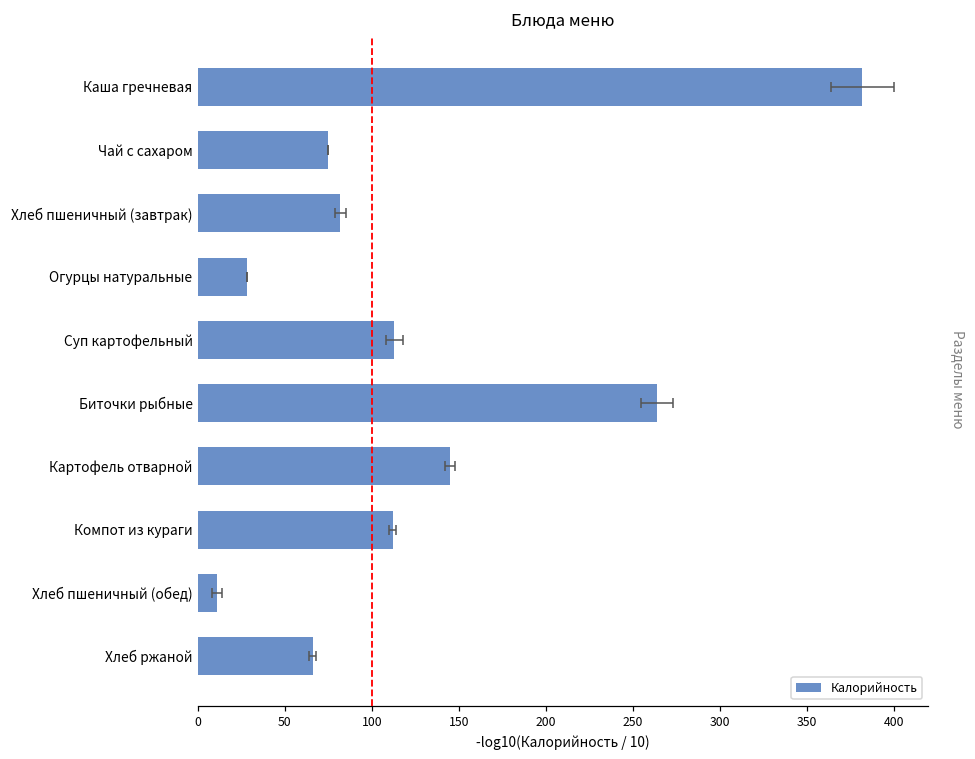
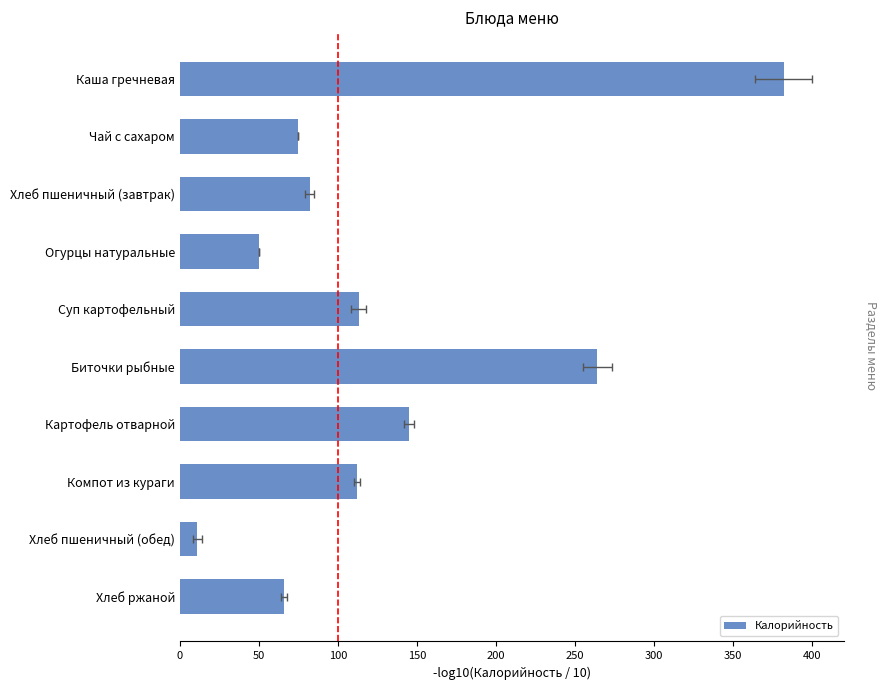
  {
    "Калорийность": {
      "Каша гречневая": 382,
      "Чай с сахаром": 75,
      "Хлеб пшеничный (завтрак)": 82,
-     "Огурцы натуральные": 28,
+     "Огурцы натуральные": 50,
      "Суп картофельный": 113,
      "Биточки рыбные": 264,
      "Картофель отварной": 145,
      "Компот из кураги": 112,
      "Хлеб пшеничный (обед)": 11,
      "Хлеб ржаной": 66
    }
  }
